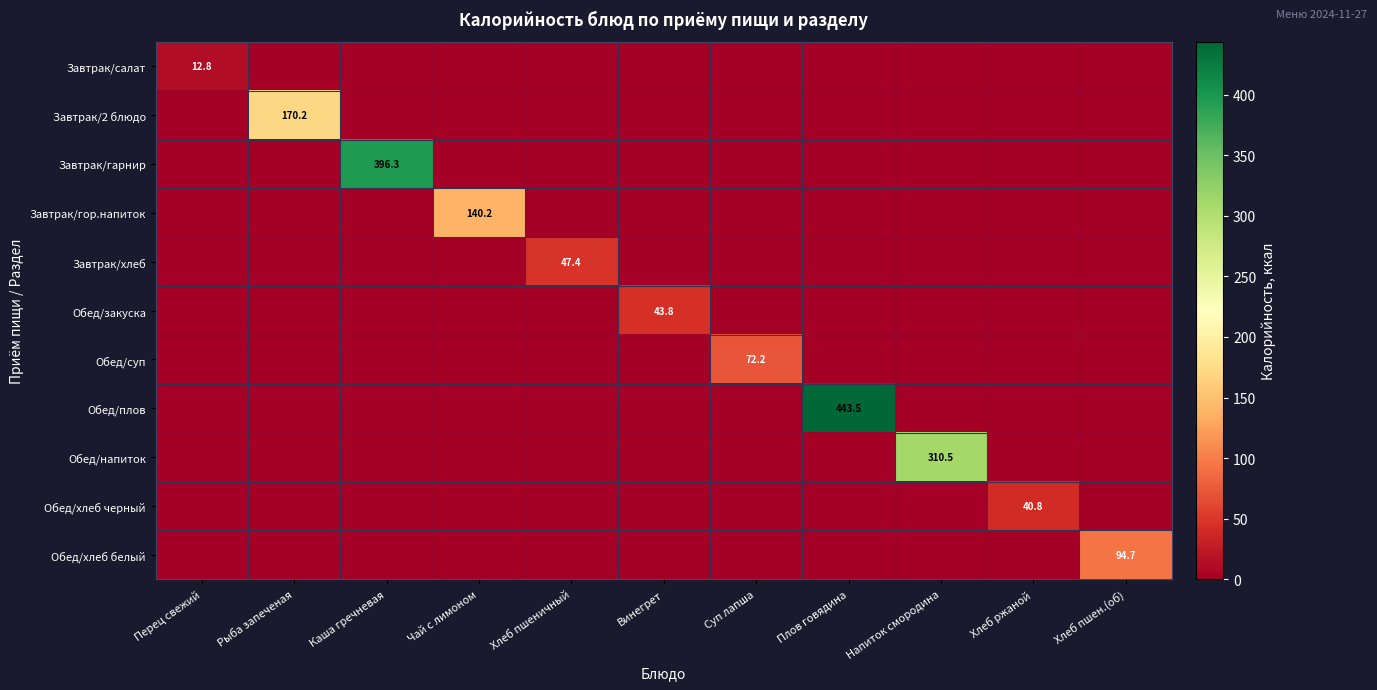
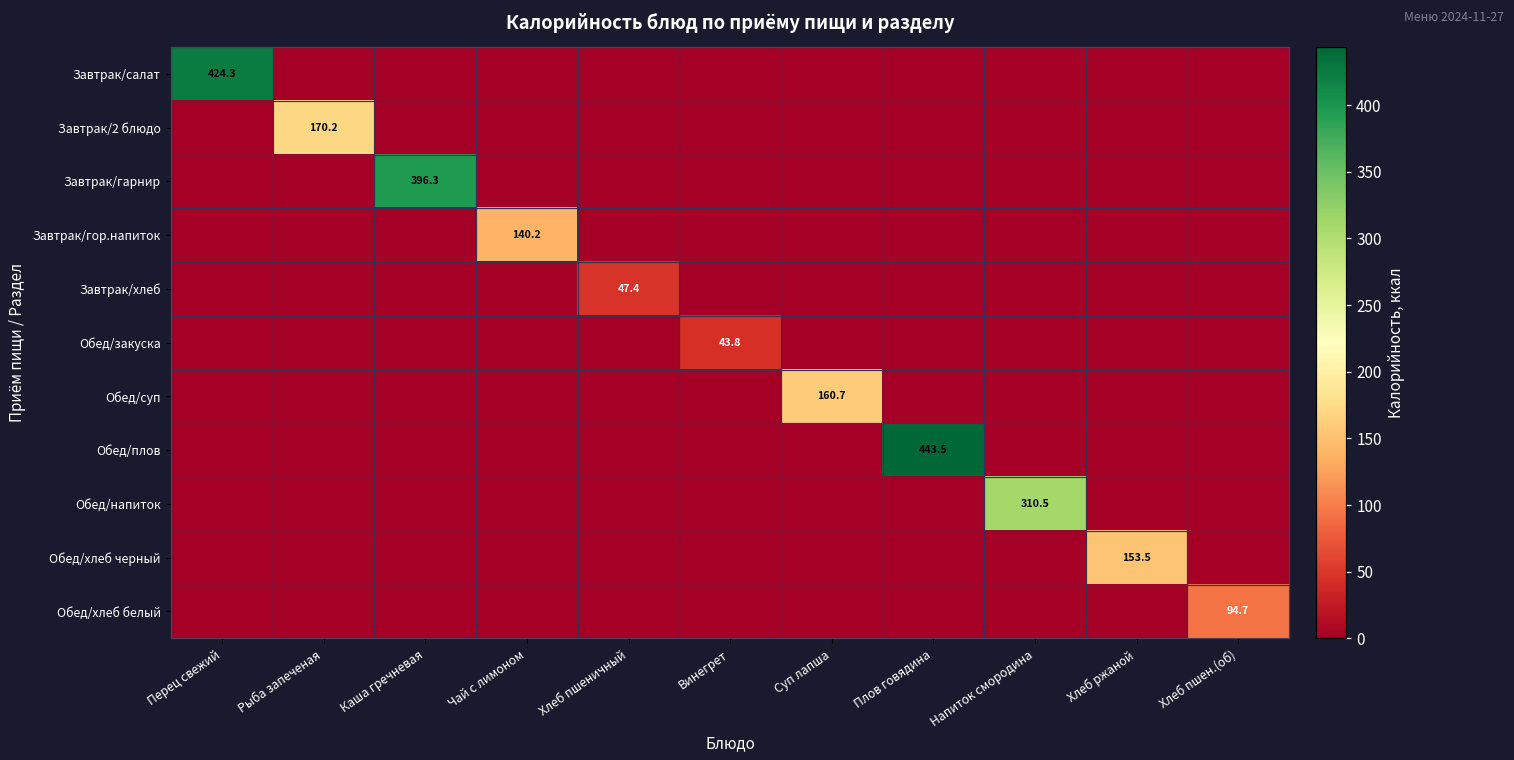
  {
    "Завтрак/салат": {
-     "Перец свежий": 12.8
+     "Перец свежий": 424.3
    },
    "Завтрак/2 блюдо": {
      "Рыба запеченая": 170.2
    },
    "Завтрак/гарнир": {
      "Каша гречневая": 396.3
    },
    "Завтрак/гор.напиток": {
      "Чай с лимоном": 140.2
    },
    "Завтрак/хлеб": {
      "Хлеб пшеничный": 47.4
    },
    "Обед/закуска": {
      "Винегрет": 43.8
    },
    "Обед/суп": {
-     "Суп лапша": 72.2
+     "Суп лапша": 160.7
    },
    "Обед/плов": {
      "Плов говядина": 443.5
    },
    "Обед/напиток": {
      "Напиток смородина": 310.5
    },
    "Обед/хлеб черный": {
-     "Хлеб ржаной": 40.8
+     "Хлеб ржаной": 153.5
    },
    "Обед/хлеб белый": {
      "Хлеб пшен.(об)": 94.7
    }
  }
